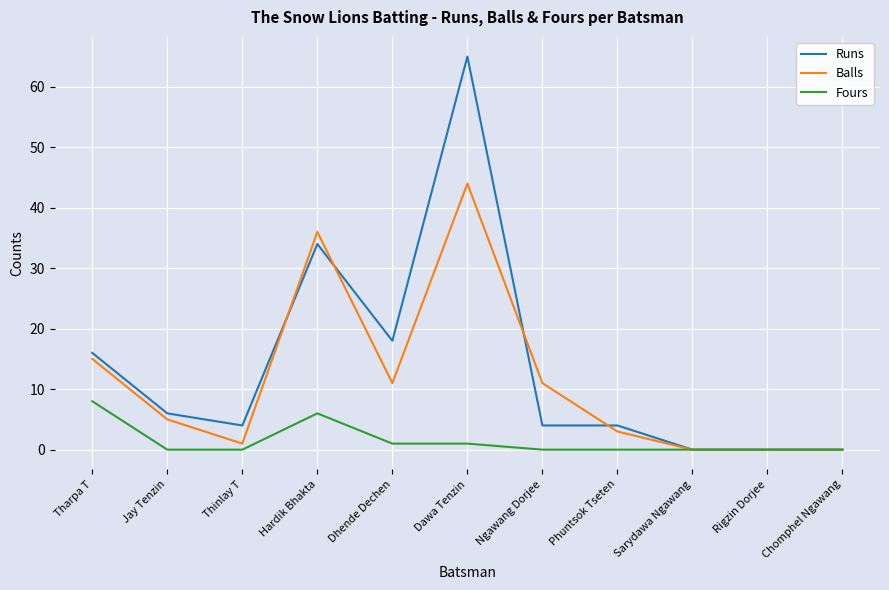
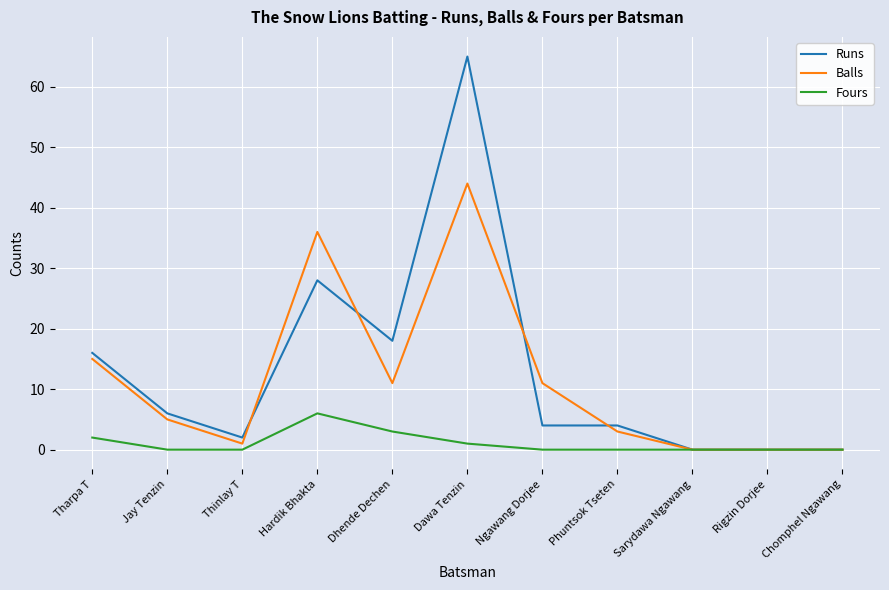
  {
    "Runs": {
      "Tharpa T": 16,
      "Jay Tenzin": 6,
-     "Thinlay T": 4,
-     "Hardik Bhakta": 34,
+     "Thinlay T": 2,
+     "Hardik Bhakta": 28,
      "Dhende Dechen": 18,
      "Dawa Tenzin": 65,
      "Ngawang Dorjee": 4,
      "Phuntsok Tseten": 4
    },
    "Balls": {
      "Tharpa T": 15,
      "Jay Tenzin": 5,
      "Thinlay T": 1,
      "Hardik Bhakta": 36,
      "Dhende Dechen": 11,
      "Dawa Tenzin": 44,
      "Ngawang Dorjee": 11,
      "Phuntsok Tseten": 3
    },
    "Fours": {
-     "Tharpa T": 8,
+     "Tharpa T": 2,
      "Jay Tenzin": 0,
      "Thinlay T": 0,
      "Hardik Bhakta": 6,
-     "Dhende Dechen": 1,
+     "Dhende Dechen": 3,
      "Dawa Tenzin": 1,
      "Ngawang Dorjee": 0,
      "Phuntsok Tseten": 0
    }
  }
